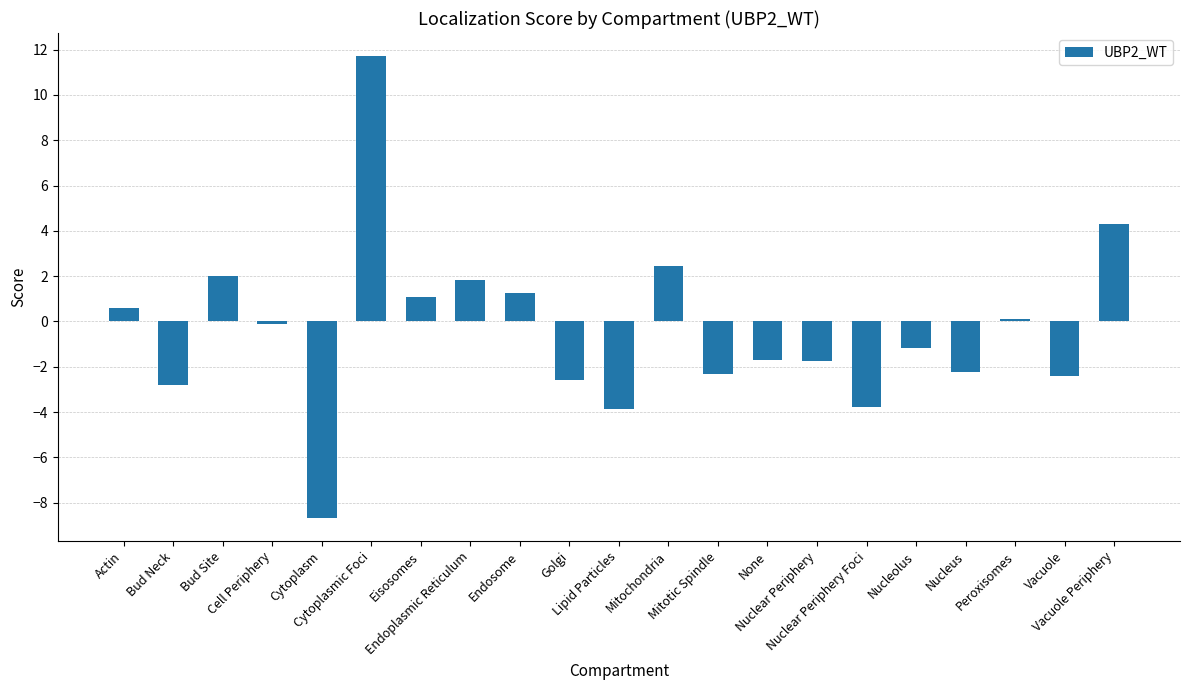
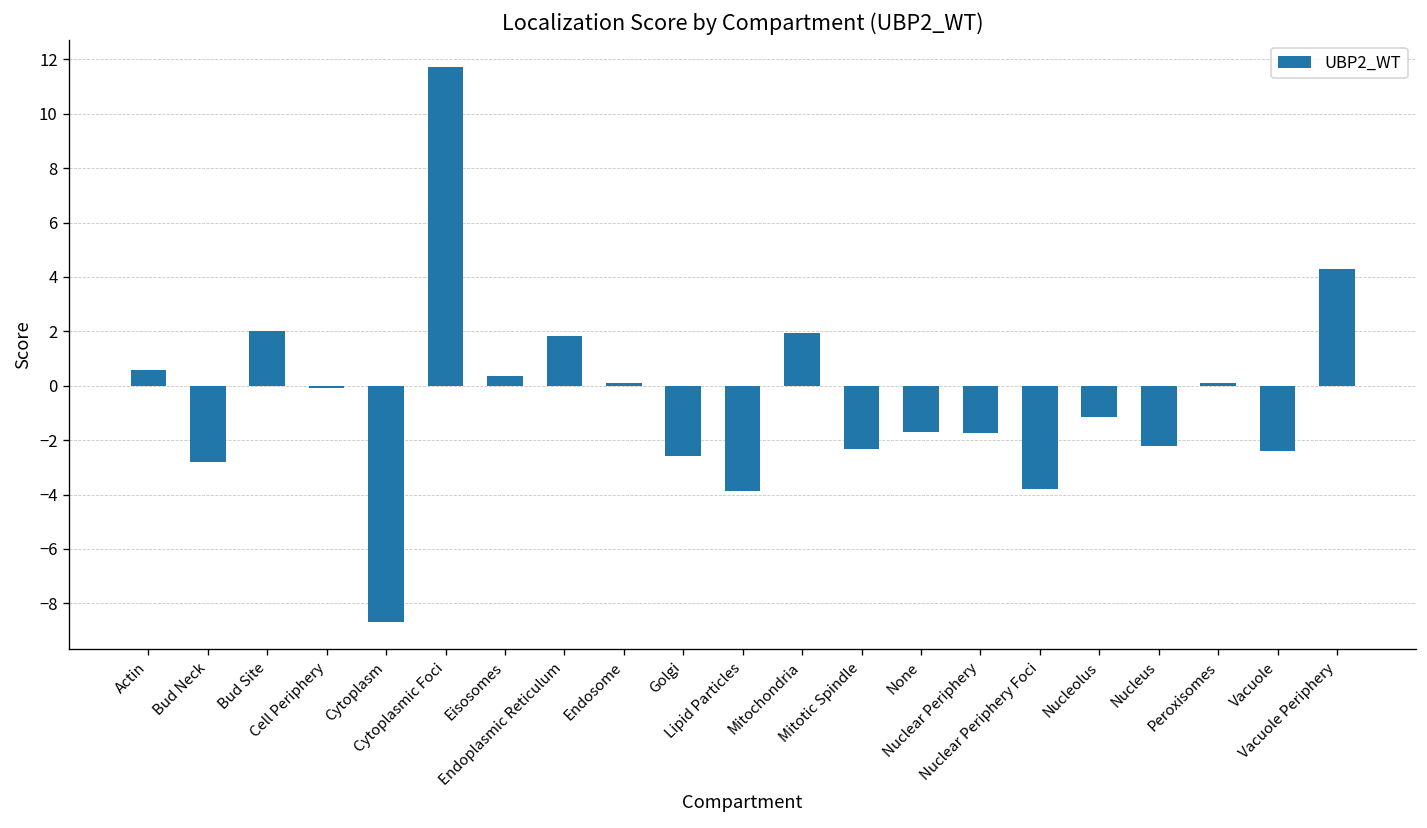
  {
    "Actin": 0.6,
    "Bud Neck": -2.8,
    "Bud Site": 2.0,
    "Cytoplasm": -8.7,
    "Cytoplasmic Foci": 11.7,
-   "Eisosomes": 1.1,
+   "Eisosomes": 0.4,
    "Endoplasmic Reticulum": 1.8,
-   "Endosome": 1.3,
+   "Endosome": 0.1,
    "Golgi": -2.6,
    "Lipid Particles": -3.9,
-   "Mitochondria": 2.5,
+   "Mitochondria": 1.9,
    "Mitotic Spindle": -2.3,
    "None": -1.7,
    "Nuclear Periphery": -1.8,
    "Nuclear Periphery Foci": -3.8,
    "Nucleolus": -1.2,
    "Nucleus": -2.2,
    "Vacuole": -2.4,
    "Vacuole Periphery": 4.3
  }
